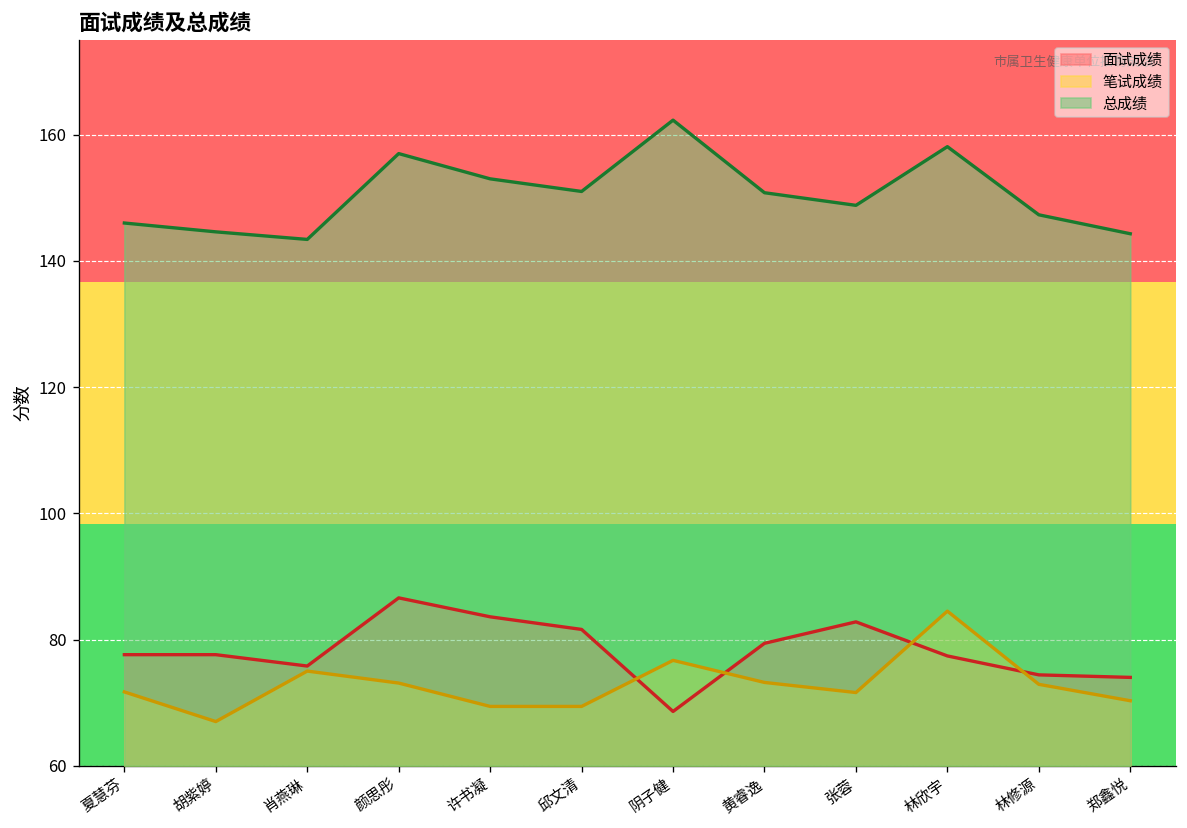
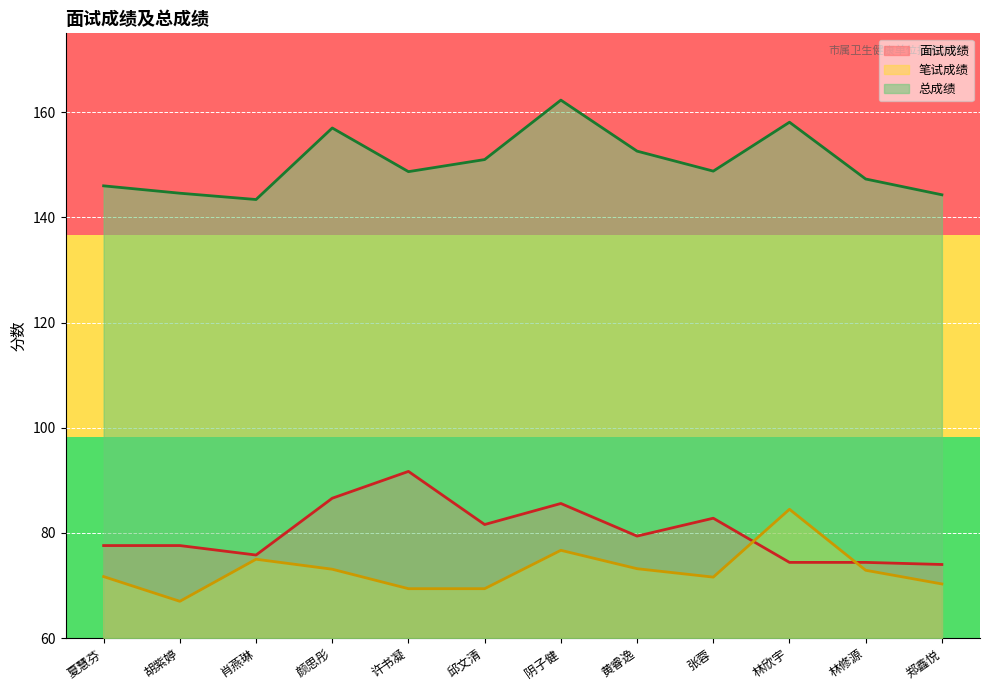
  {
    "面试成绩": {
      "夏慧芬": 78,
      "胡紫婷": 78,
      "肖燕琳": 76,
      "颜思彤": 87,
-     "许书凝": 84,
+     "许书凝": 92,
      "邱文清": 82,
-     "阴子健": 69,
+     "阴子健": 86,
      "黄睿逸": 79,
      "张蓉": 83,
-     "林欣宇": 77,
+     "林欣宇": 74,
      "林修源": 74,
      "郑鑫悦": 74
    },
    "笔试成绩": {
      "夏慧芬": 72,
      "胡紫婷": 67,
      "肖燕琳": 75,
      "颜思彤": 73,
      "许书凝": 69,
      "邱文清": 69,
      "阴子健": 77,
      "黄睿逸": 73,
      "张蓉": 72,
      "林欣宇": 85,
      "林修源": 73,
      "郑鑫悦": 70
    },
    "总成绩": {
      "夏慧芬": 146,
      "胡紫婷": 145,
      "肖燕琳": 143,
      "颜思彤": 157,
-     "许书凝": 153,
+     "许书凝": 149,
      "邱文清": 151,
      "阴子健": 162,
-     "黄睿逸": 151,
+     "黄睿逸": 153,
      "张蓉": 149,
      "林欣宇": 158,
      "林修源": 147,
      "郑鑫悦": 144
    }
  }
